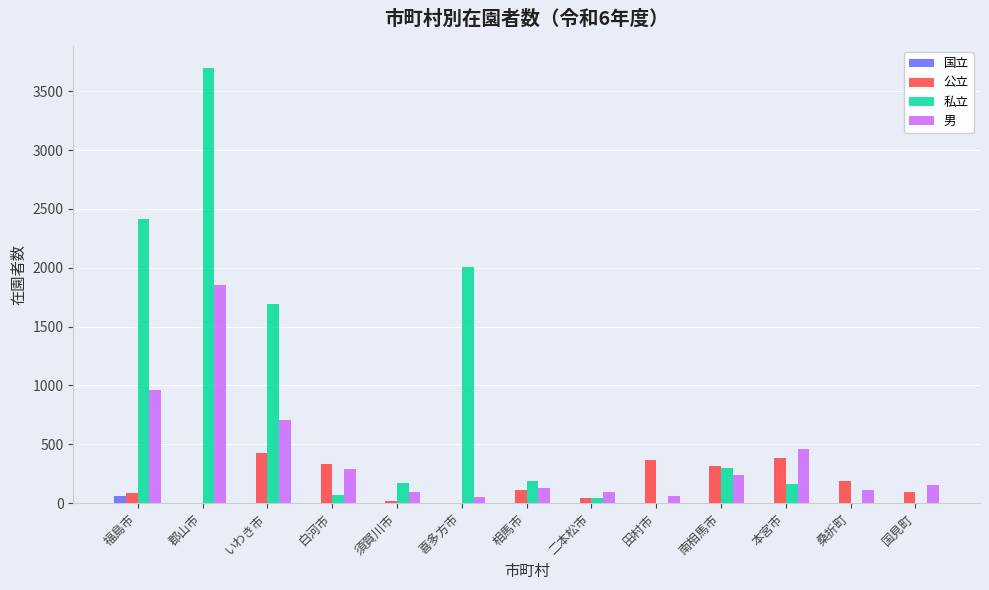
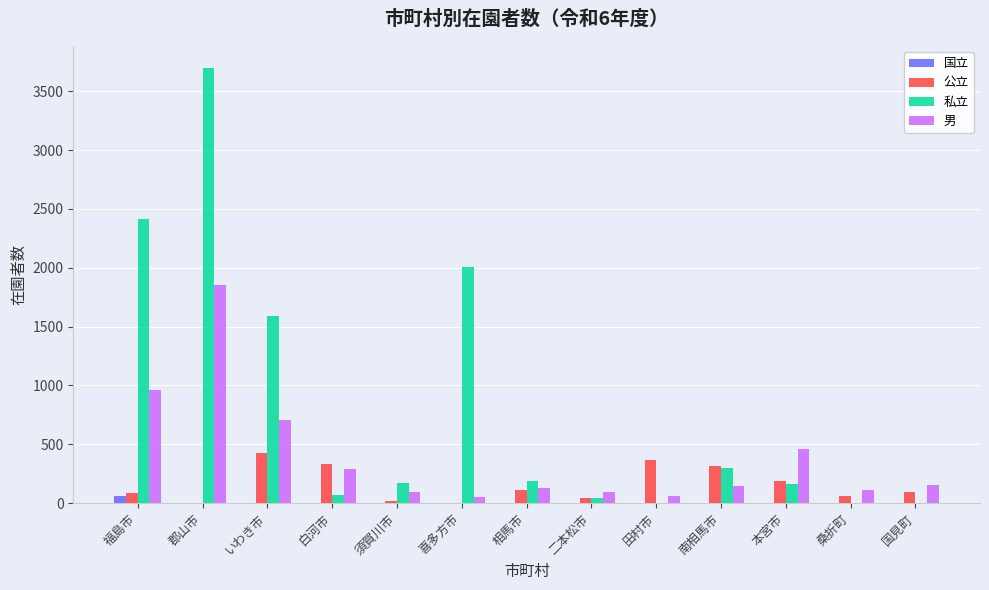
  {
    "国立": {
      "福島市": 70,
      "郡山市": 0,
      "いわき市": 0,
      "白河市": 0,
      "須賀川市": 0,
      "喜多方市": 0,
      "相馬市": 0,
      "二本松市": 0,
      "田村市": 0,
      "南相馬市": 0,
      "本宮市": 0,
      "桑折町": 0,
      "国見町": 0
    },
    "公立": {
      "福島市": 90,
      "郡山市": 0,
      "いわき市": 430,
      "白河市": 340,
      "喜多方市": 0,
      "相馬市": 110,
      "二本松市": 40,
      "田村市": 370,
      "南相馬市": 320,
-     "本宮市": 380,
-     "桑折町": 190,
+     "本宮市": 190,
+     "桑折町": 60,
      "国見町": 100
    },
    "私立": {
      "福島市": 2410,
      "郡山市": 3700,
-     "いわき市": 1690,
+     "いわき市": 1590,
      "白河市": 70,
      "須賀川市": 170,
      "喜多方市": 2010,
      "相馬市": 190,
      "二本松市": 40,
      "田村市": 0,
      "南相馬市": 300,
      "本宮市": 170,
      "桑折町": 0,
      "国見町": 0
    },
    "男": {
      "福島市": 960,
      "郡山市": 1850,
      "いわき市": 710,
      "白河市": 290,
      "須賀川市": 100,
      "喜多方市": 50,
      "相馬市": 130,
      "二本松市": 90,
      "田村市": 70,
-     "南相馬市": 240,
+     "南相馬市": 150,
      "本宮市": 460,
      "桑折町": 110,
      "国見町": 150
    }
  }
